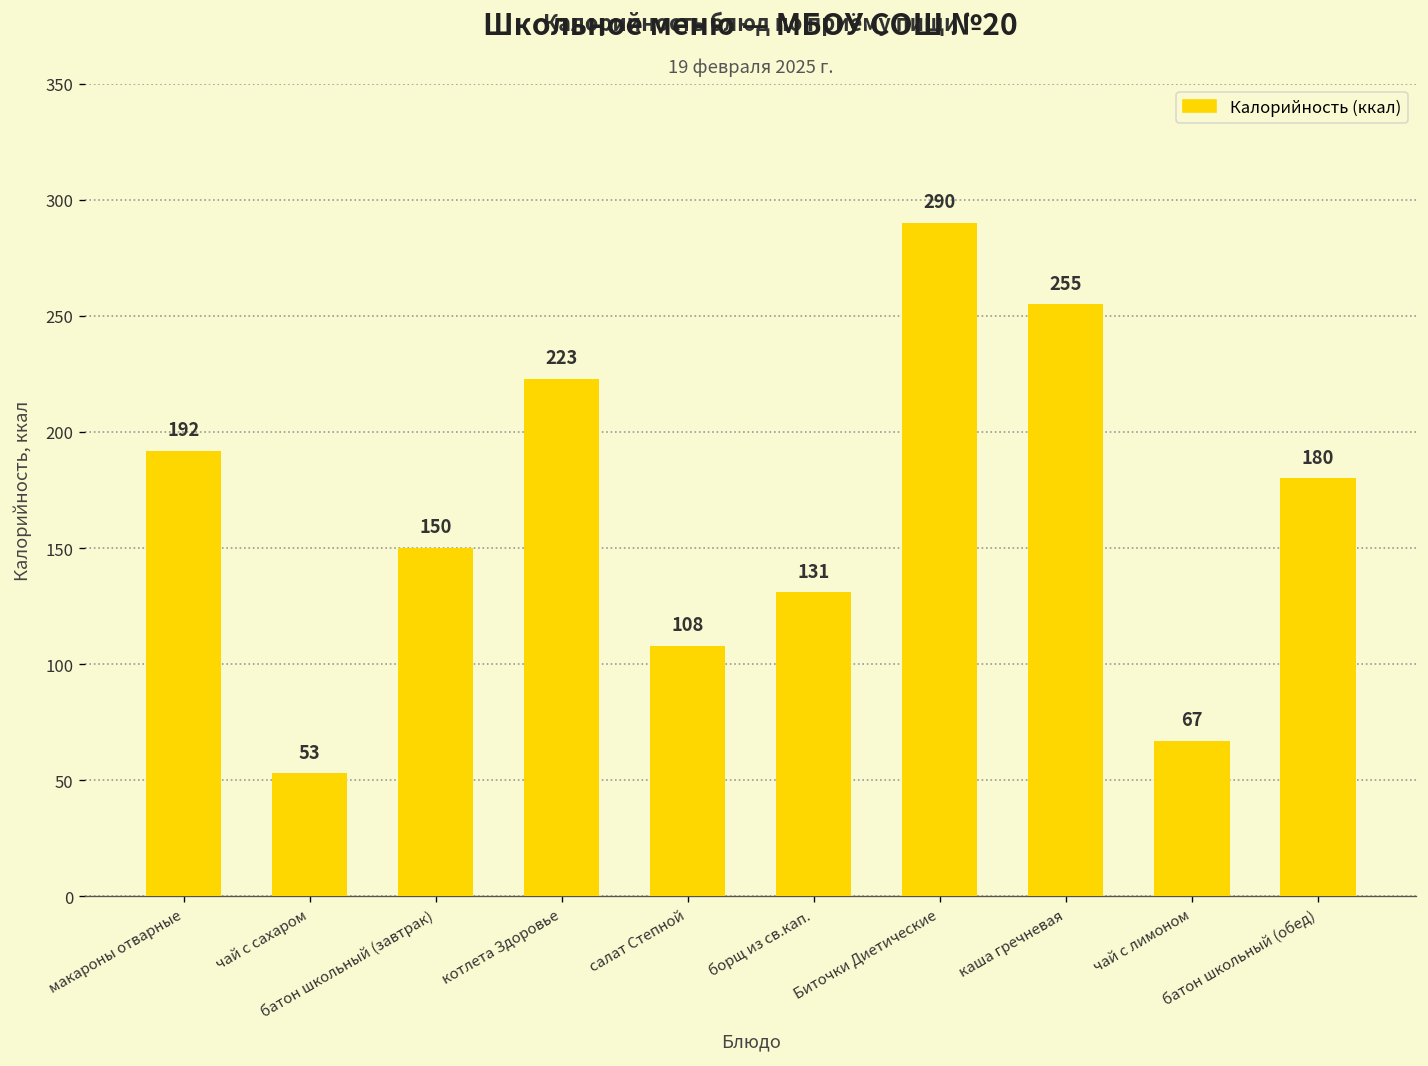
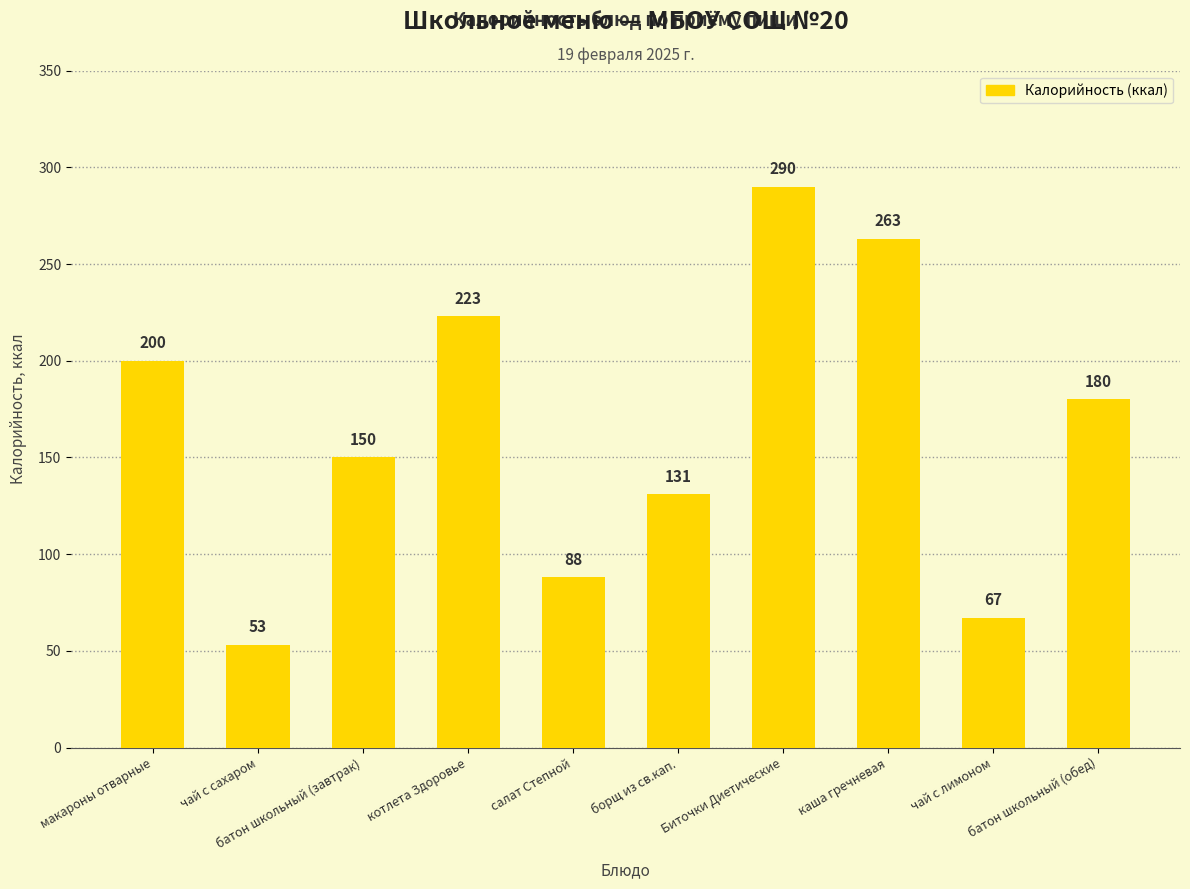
  {
-   "макароны отварные": 192,
+   "макароны отварные": 200,
    "чай с сахаром": 53,
    "батон школьный (завтрак)": 150,
    "котлета Здоровье": 223,
-   "салат Степной": 108,
+   "салат Степной": 88,
    "борщ из св.кап.": 131,
    "Биточки Диетические": 290,
-   "каша гречневая": 255,
+   "каша гречневая": 263,
    "чай с лимоном": 67,
    "батон школьный (обед)": 180
  }
